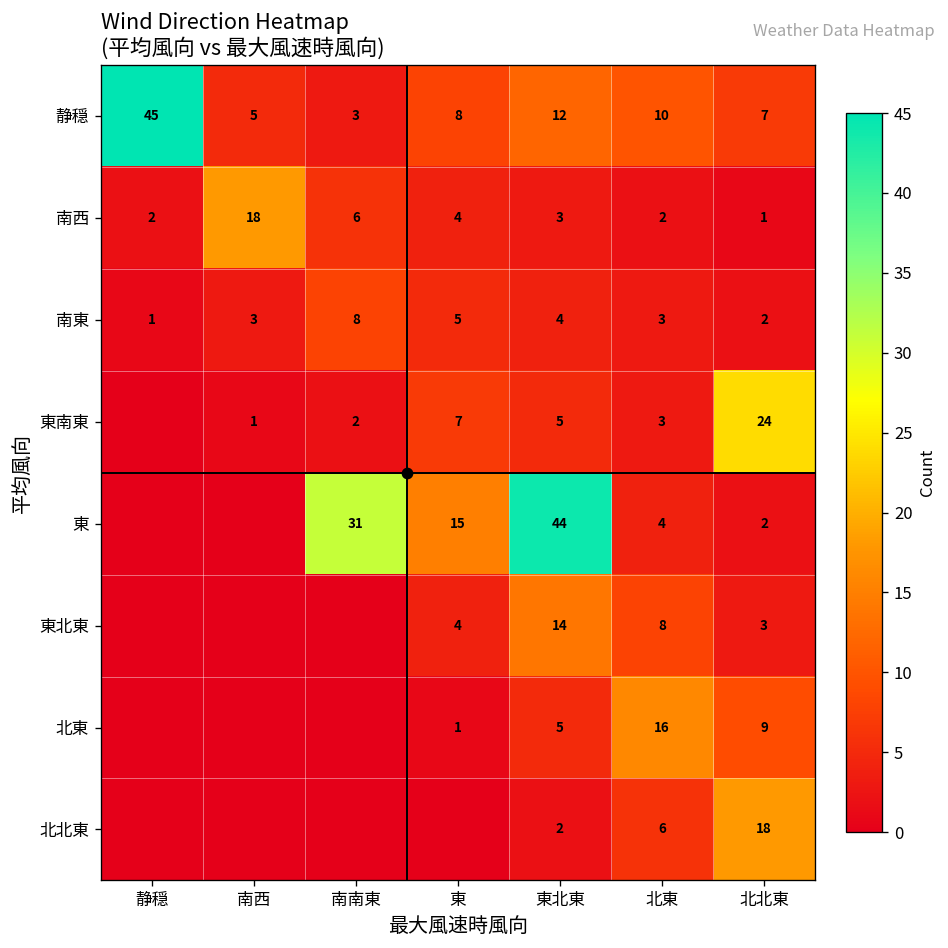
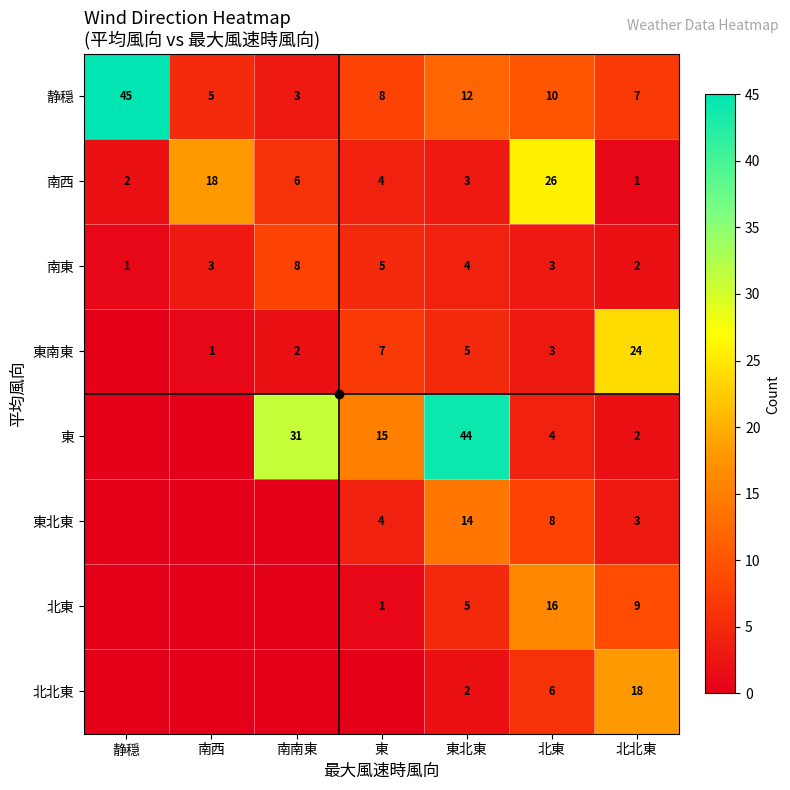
  {
    "静穏": {
      "静穏": 45,
      "南西": 5,
      "南南東": 3,
      "東": 8,
      "東北東": 12,
      "北東": 10,
      "北北東": 7
    },
    "南西": {
      "静穏": 2,
      "南西": 18,
      "南南東": 6,
      "東": 4,
      "東北東": 3,
-     "北東": 2,
+     "北東": 26,
      "北北東": 1
    },
    "南東": {
      "静穏": 1,
      "南西": 3,
      "南南東": 8,
      "東": 5,
      "東北東": 4,
      "北東": 3,
      "北北東": 2
    },
    "東南東": {
      "南西": 1,
      "南南東": 2,
      "東": 7,
      "東北東": 5,
      "北東": 3,
      "北北東": 24
    },
    "東": {
      "南南東": 31,
      "東": 15,
      "東北東": 44,
      "北東": 4,
      "北北東": 2
    },
    "東北東": {
      "東": 4,
      "東北東": 14,
      "北東": 8,
      "北北東": 3
    },
    "北東": {
      "東": 1,
      "東北東": 5,
      "北東": 16,
      "北北東": 9
    },
    "北北東": {
      "東北東": 2,
      "北東": 6,
      "北北東": 18
    }
  }
